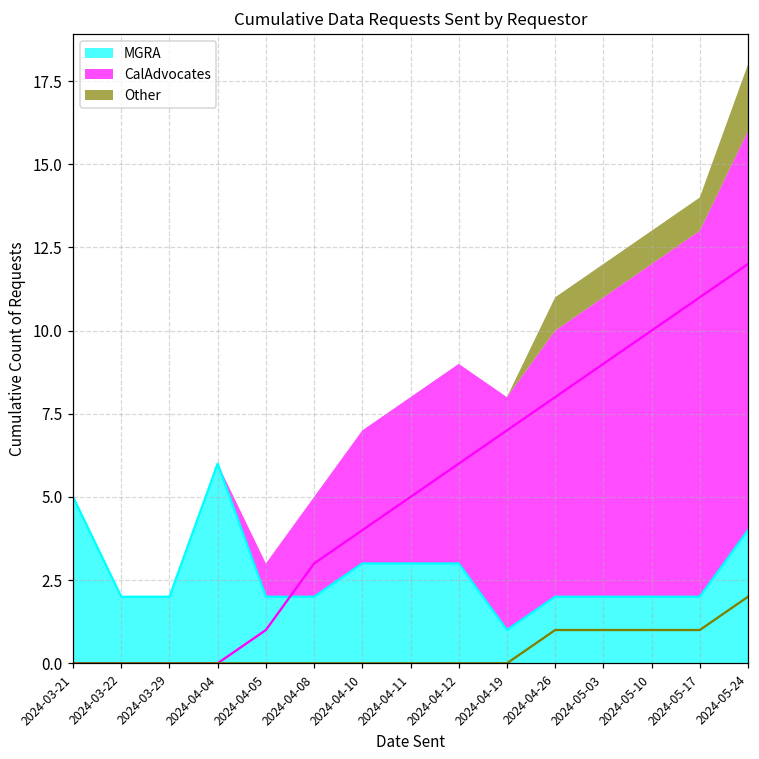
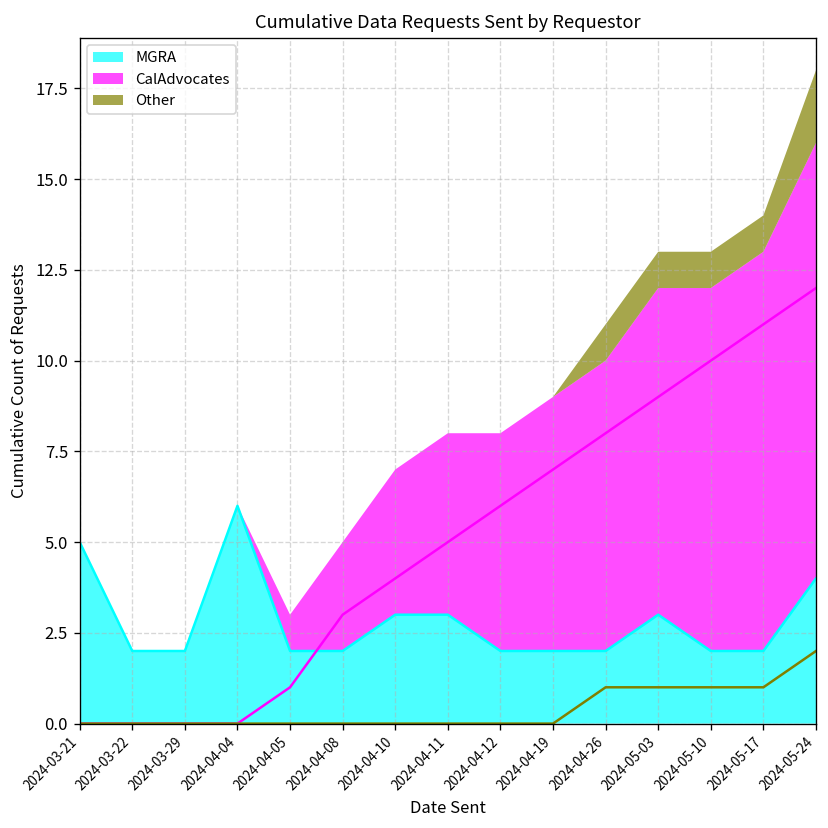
  {
    "MGRA": {
      "2024-04-05": 2,
      "2024-04-08": 2,
      "2024-04-10": 3,
      "2024-04-11": 3,
-     "2024-04-12": 3,
-     "2024-04-19": 1,
+     "2024-04-12": 2,
+     "2024-04-19": 2,
      "2024-04-26": 2,
-     "2024-05-03": 2,
+     "2024-05-03": 3,
      "2024-05-10": 2,
      "2024-05-17": 2,
      "2024-05-24": 4
    }
  }
